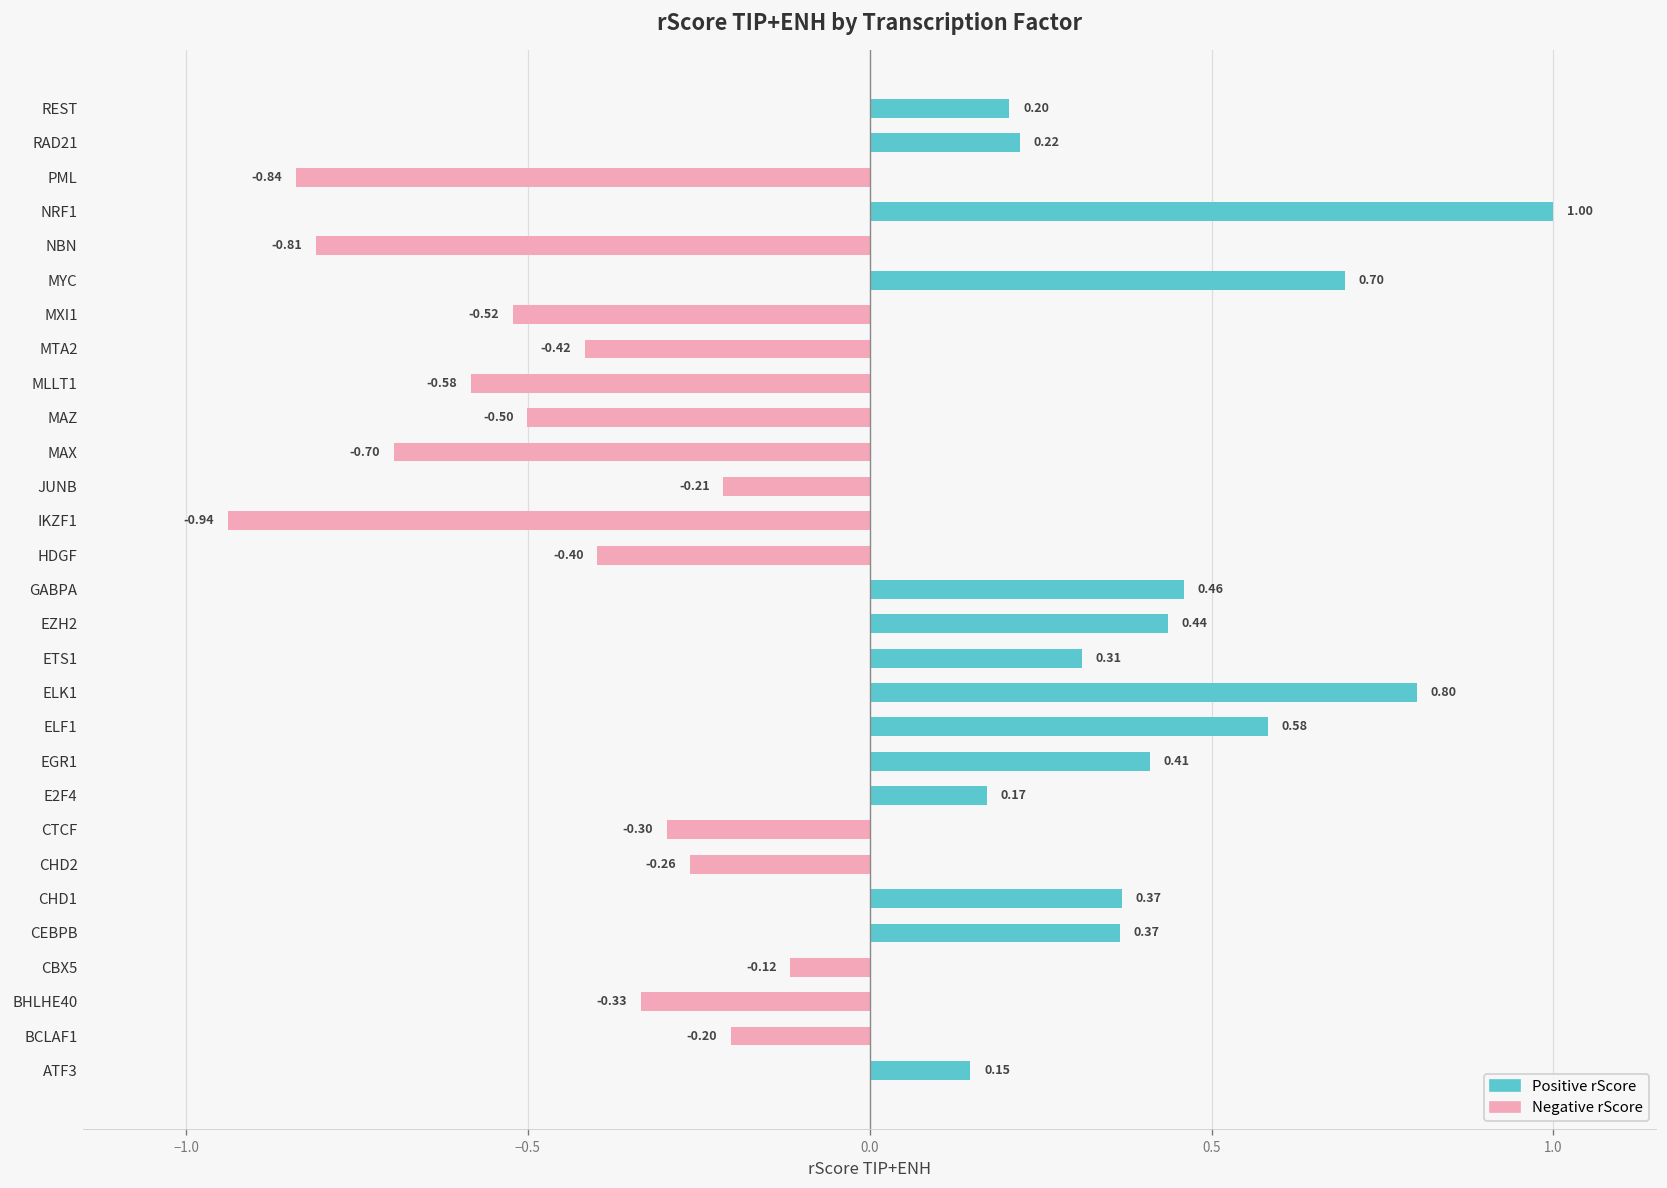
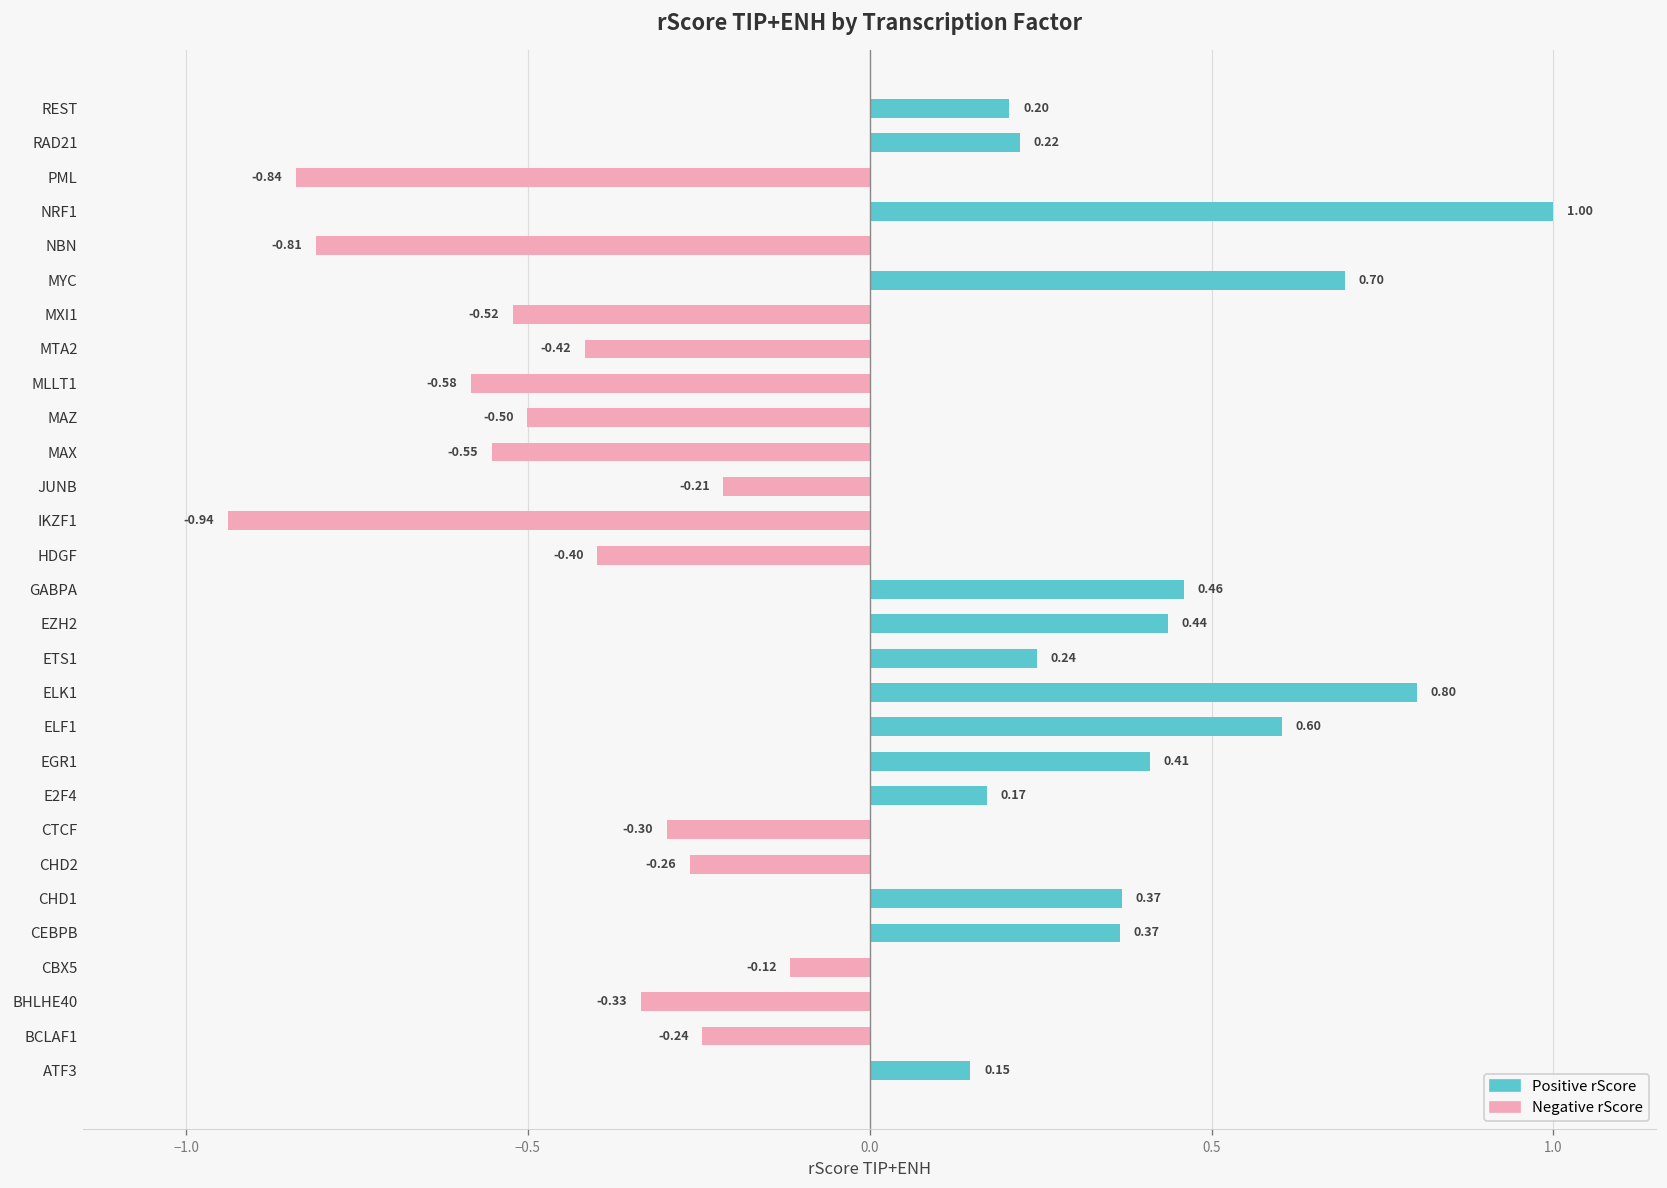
  {
    "Positive rScore": {
      "REST": 0.20,
      "RAD21": 0.22,
      "NRF1": 1.00,
      "MYC": 0.70,
      "GABPA": 0.46,
      "EZH2": 0.44,
-     "ETS1": 0.31,
+     "ETS1": 0.24,
      "ELK1": 0.80,
-     "ELF1": 0.58,
+     "ELF1": 0.60,
      "EGR1": 0.41,
      "E2F4": 0.17,
      "CHD1": 0.37,
      "CEBPB": 0.37,
      "ATF3": 0.15
    },
    "Negative rScore": {
      "PML": -0.84,
      "NBN": -0.81,
      "MXI1": -0.52,
      "MTA2": -0.42,
      "MLLT1": -0.58,
      "MAZ": -0.50,
-     "MAX": -0.70,
+     "MAX": -0.55,
      "JUNB": -0.21,
      "IKZF1": -0.94,
      "HDGF": -0.40,
      "CTCF": -0.30,
      "CHD2": -0.26,
      "CBX5": -0.12,
      "BHLHE40": -0.33,
-     "BCLAF1": -0.20
+     "BCLAF1": -0.24
    }
  }
